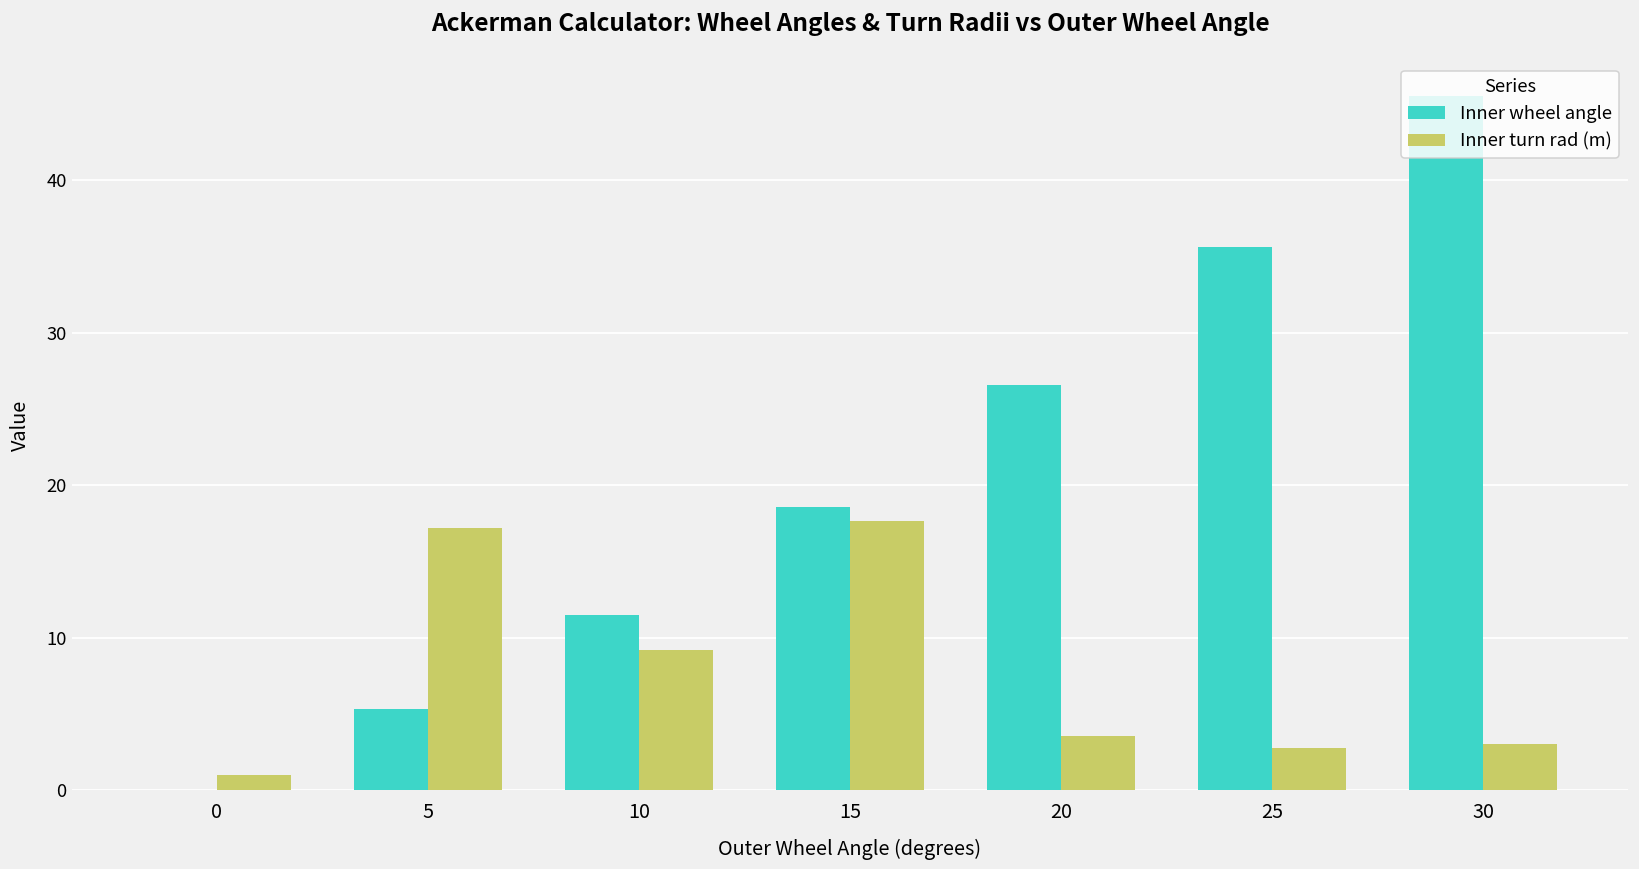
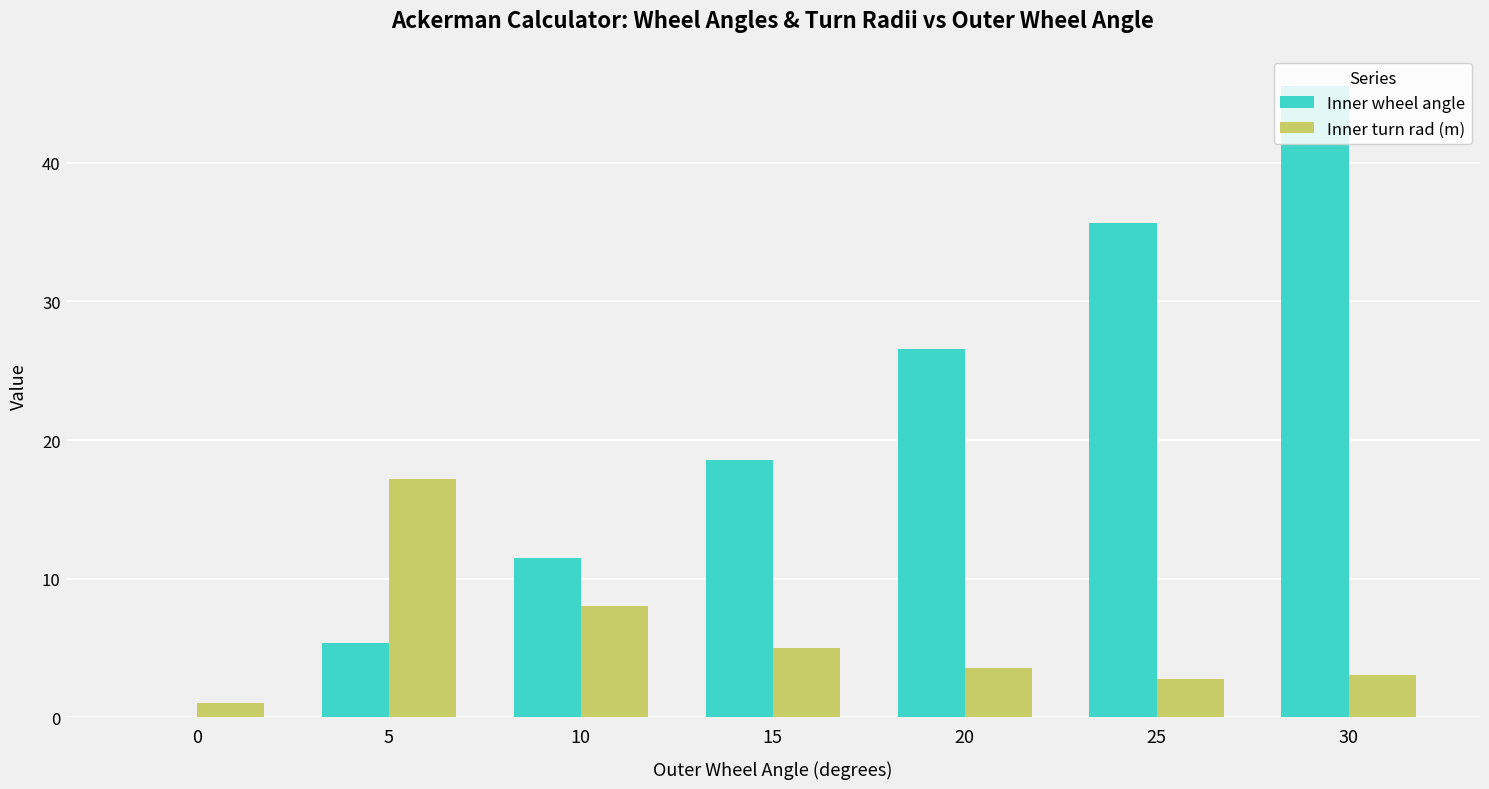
  {
    "Inner wheel angle": {
      "0": 0.0,
      "5": 5.3,
      "10": 11.5,
      "15": 18.5,
      "20": 26.6,
      "25": 35.6
    },
    "Inner turn rad (m)": {
      "0": 1.0,
      "5": 17.2,
-     "10": 9.2,
-     "15": 17.7,
+     "10": 8.0,
+     "15": 5.0,
      "20": 3.6,
      "25": 2.7,
      "30": 3.0
    }
  }
